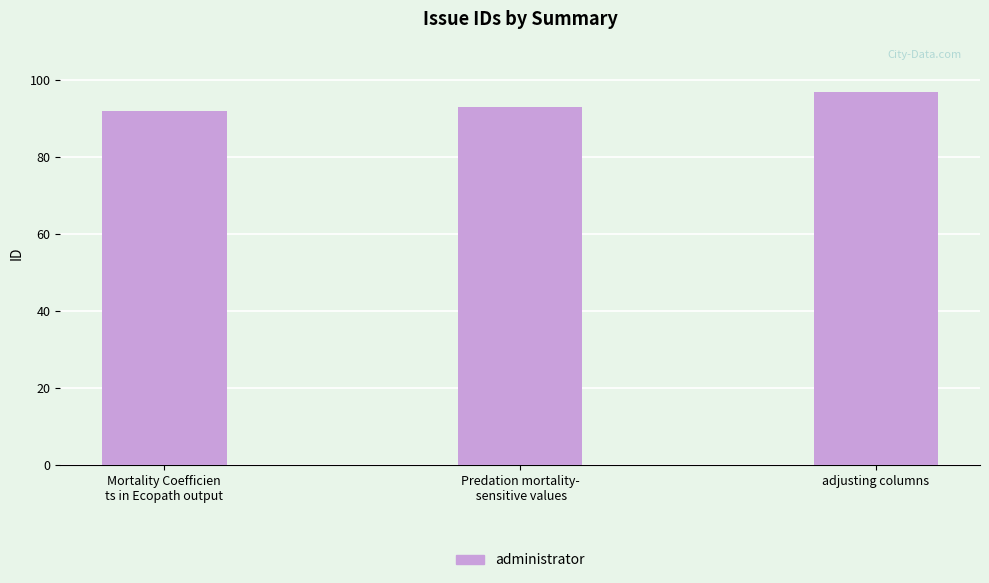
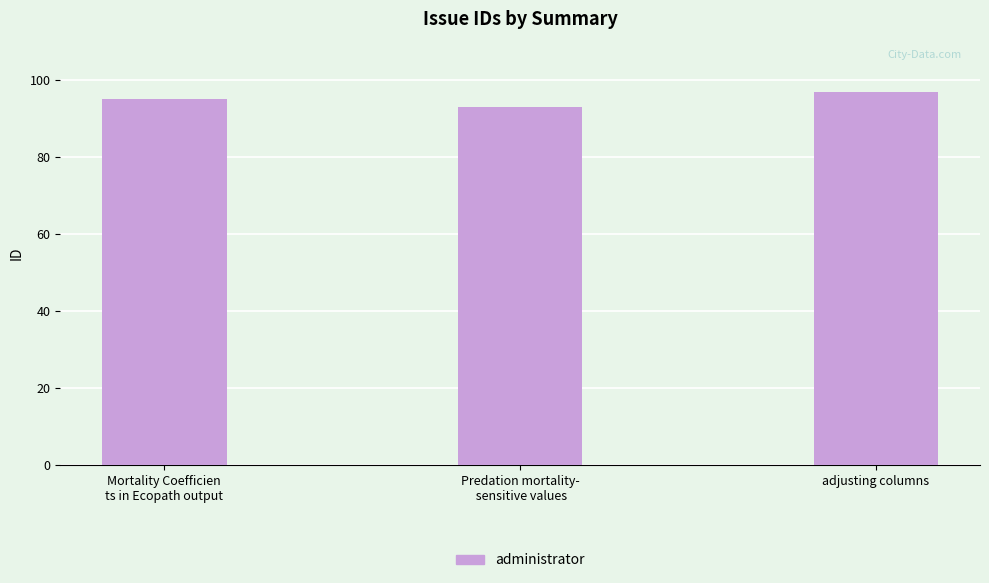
  {
-   "Mortality Coefficien ts in Ecopath output": 92,
+   "Mortality Coefficien ts in Ecopath output": 95,
    "Predation mortality- sensitive values": 93,
    "adjusting columns": 97
  }
